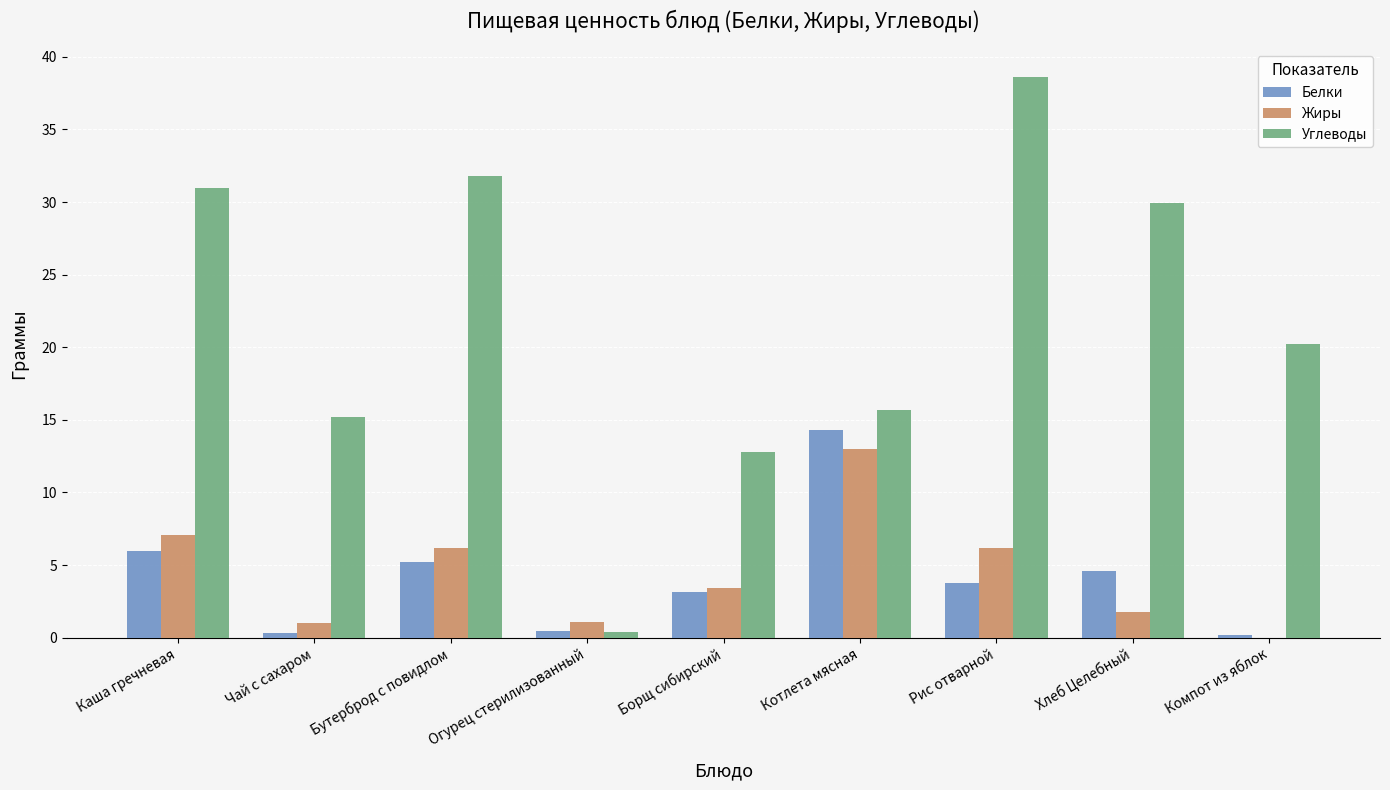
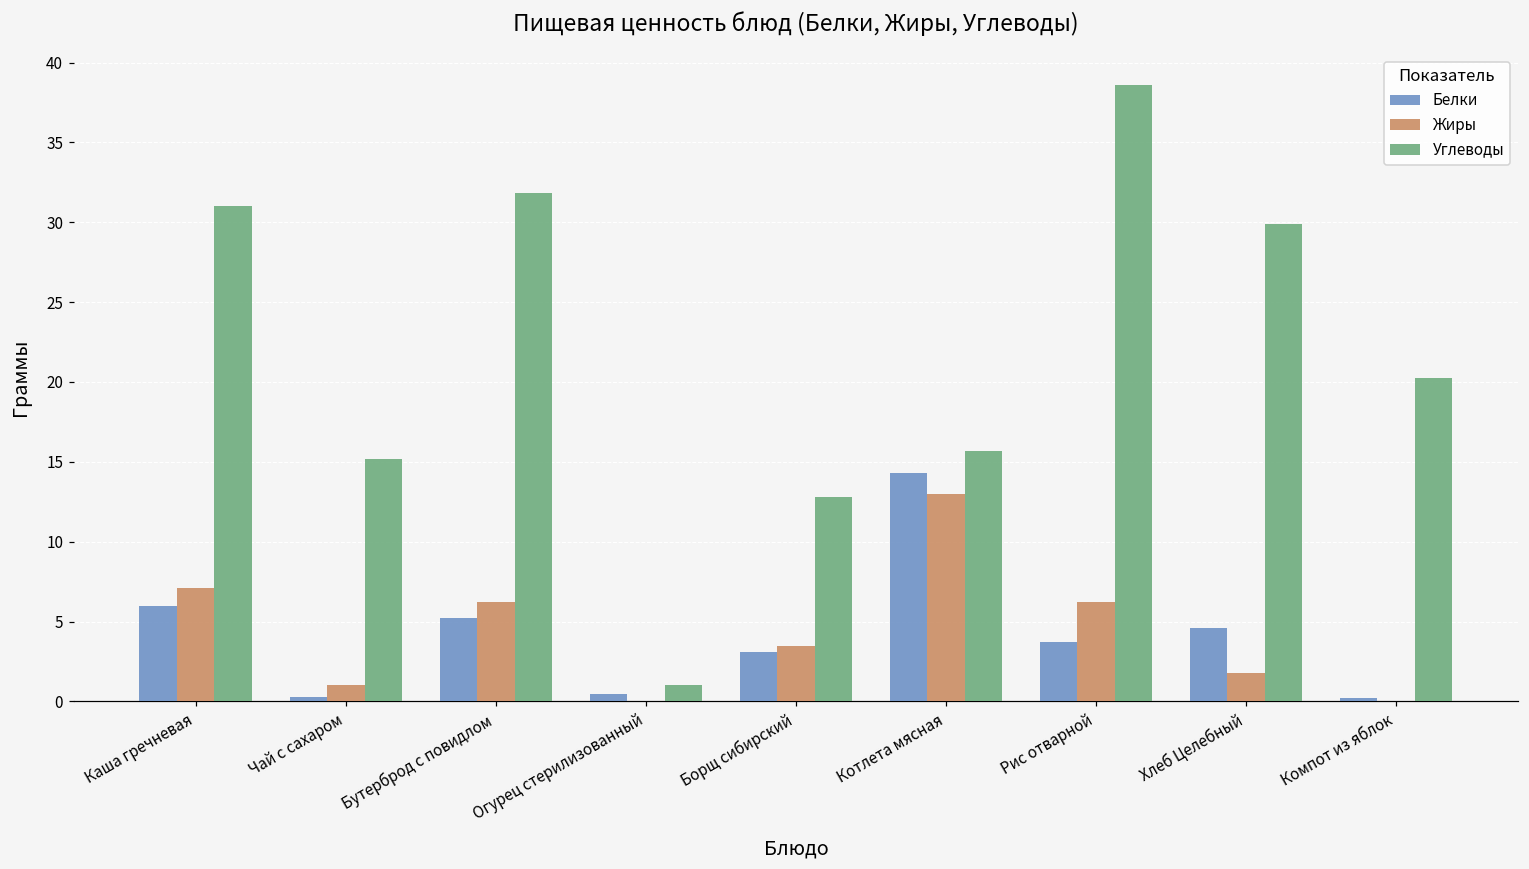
  {
    "Белки": {
      "Каша гречневая": 6.0,
      "Чай с сахаром": 0.3,
      "Бутерброд с повидлом": 5.2,
      "Огурец стерилизованный": 0.5,
      "Борщ сибирский": 3.1,
      "Котлета мясная": 14.3,
      "Рис отварной": 3.8,
      "Хлеб Целебный": 4.6,
      "Компот из яблок": 0.2
    },
    "Жиры": {
      "Каша гречневая": 7.1,
      "Чай с сахаром": 1.0,
      "Бутерброд с повидлом": 6.2,
-     "Огурец стерилизованный": 1.1,
+     "Огурец стерилизованный": 0.0,
      "Борщ сибирский": 3.4,
      "Котлета мясная": 13.0,
      "Рис отварной": 6.2,
      "Хлеб Целебный": 1.8,
      "Компот из яблок": 0.0
    },
    "Углеводы": {
      "Каша гречневая": 31.0,
      "Чай с сахаром": 15.2,
      "Бутерброд с повидлом": 31.8,
-     "Огурец стерилизованный": 0.4,
+     "Огурец стерилизованный": 1.0,
      "Борщ сибирский": 12.8,
      "Котлета мясная": 15.7,
      "Рис отварной": 38.6,
      "Хлеб Целебный": 29.9,
      "Компот из яблок": 20.2
    }
  }
